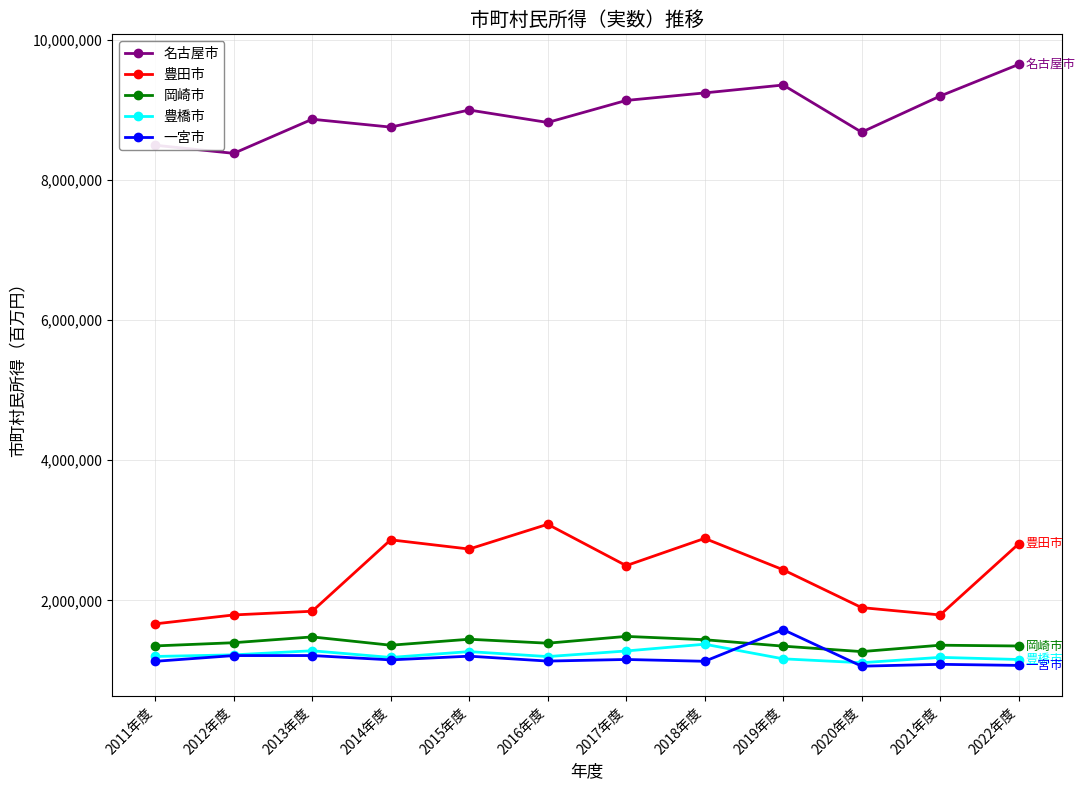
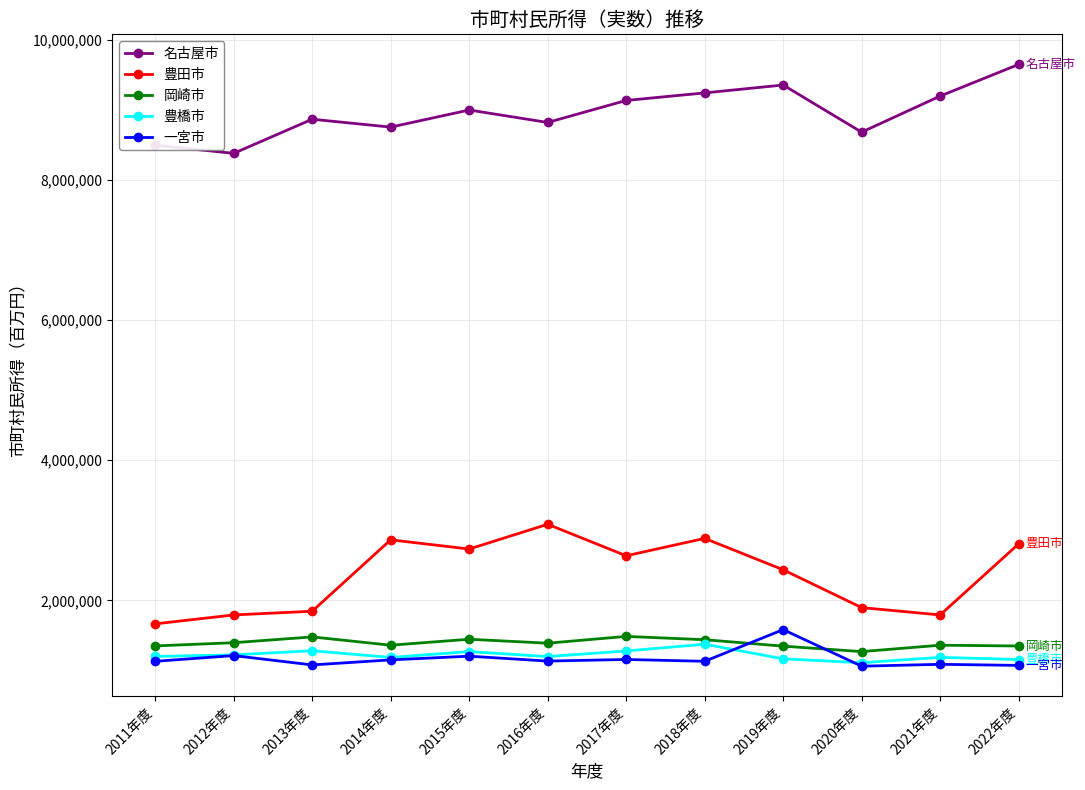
  {
    "名古屋市": {
      "2012年度": "8,400,000",
      "2013年度": "8,900,000",
      "2014年度": "8,800,000",
      "2015年度": "9,000,000",
      "2016年度": "8,800,000",
      "2017年度": "9,100,000",
      "2018年度": "9,200,000",
      "2019年度": "9,400,000",
      "2020年度": "8,700,000",
      "2021年度": "9,200,000",
      "2022年度": "9,600,000"
    },
    "豊田市": {
      "2011年度": "1,700,000",
      "2012年度": "1,800,000",
      "2013年度": "1,800,000",
      "2014年度": "2,900,000",
      "2015年度": "2,700,000",
      "2016年度": "3,100,000",
-     "2017年度": "2,500,000",
+     "2017年度": "2,600,000",
      "2018年度": "2,900,000",
      "2019年度": "2,400,000",
      "2020年度": "1,900,000",
      "2021年度": "1,800,000",
      "2022年度": "2,800,000"
    },
    "岡崎市": {
      "2011年度": "1,300,000",
      "2012年度": "1,400,000",
      "2013年度": "1,500,000",
      "2014年度": "1,400,000",
      "2015年度": "1,400,000",
      "2016年度": "1,400,000",
      "2017年度": "1,500,000",
      "2018年度": "1,400,000",
      "2019年度": "1,300,000",
      "2020年度": "1,300,000",
      "2021年度": "1,400,000",
      "2022年度": "1,300,000"
    },
    "豊橋市": {
      "2011年度": "1,200,000",
      "2013年度": "1,300,000",
      "2015年度": "1,300,000",
      "2016年度": "1,200,000",
      "2017年度": "1,300,000",
      "2018年度": "1,400,000",
      "2019年度": "1,200,000",
      "2020年度": "1,100,000",
      "2021年度": "1,200,000",
      "2022年度": "1,200,000"
    },
    "一宮市": {
      "2011年度": "1,100,000",
-     "2013年度": "1,200,000",
+     "2013年度": "1,100,000",
      "2015年度": "1,200,000",
      "2016年度": "1,100,000",
      "2017年度": "1,200,000",
      "2018年度": "1,100,000",
      "2019年度": "1,600,000",
      "2020年度": "1,100,000",
      "2021年度": "1,100,000",
      "2022年度": "1,100,000"
    }
  }
